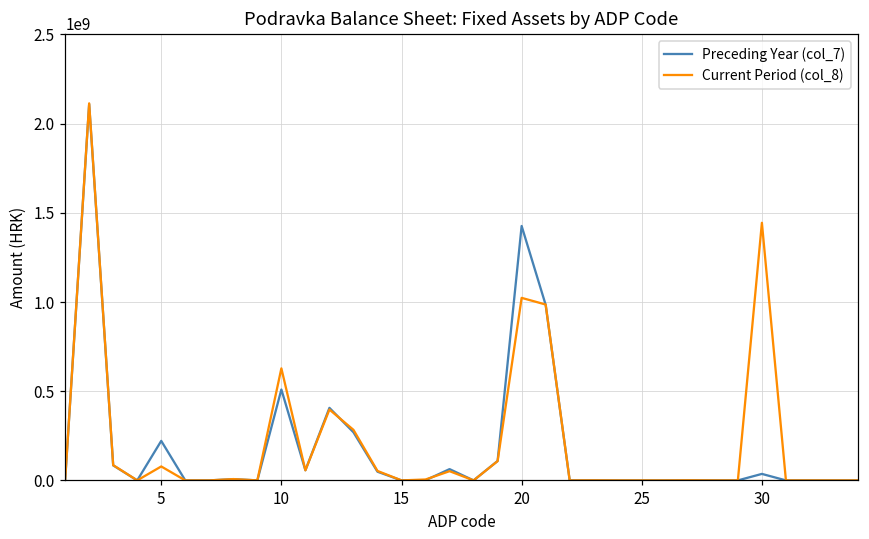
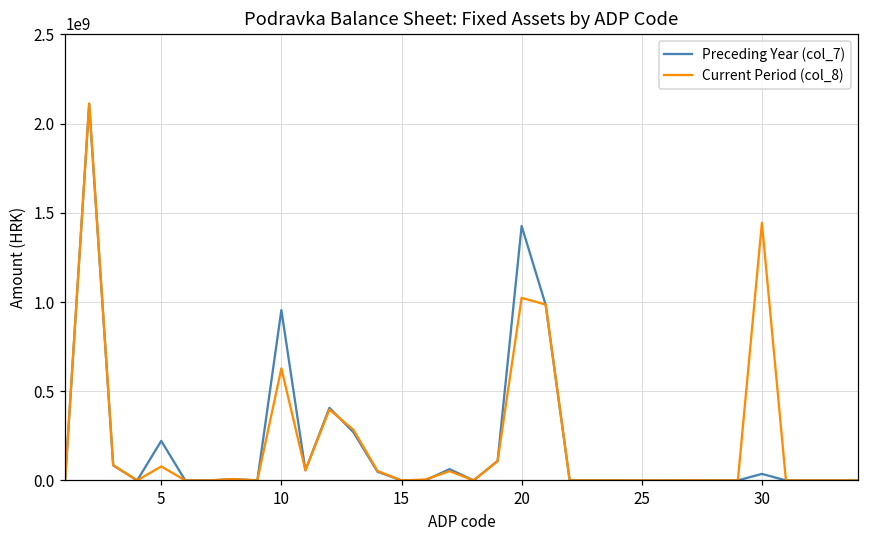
  {
    "Preceding Year (col_7)": {
      "5": 220000000,
-     "10": 510000000,
+     "10": 950000000,
      "20": 1430000000,
      "30": 40000000
    },
    "Current Period (col_8)": {
      "5": 80000000,
      "10": 630000000,
      "20": 1020000000,
      "30": 1440000000
    }
  }
